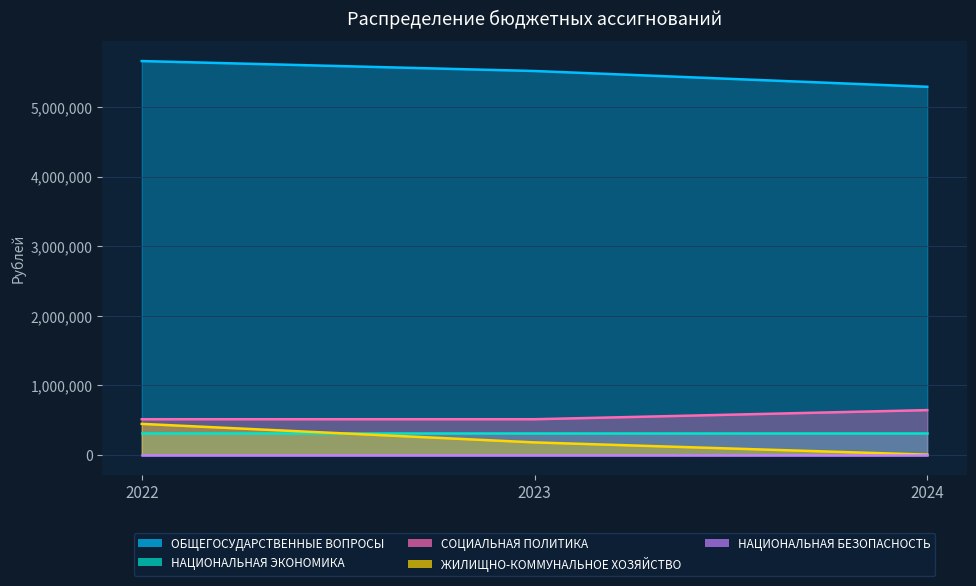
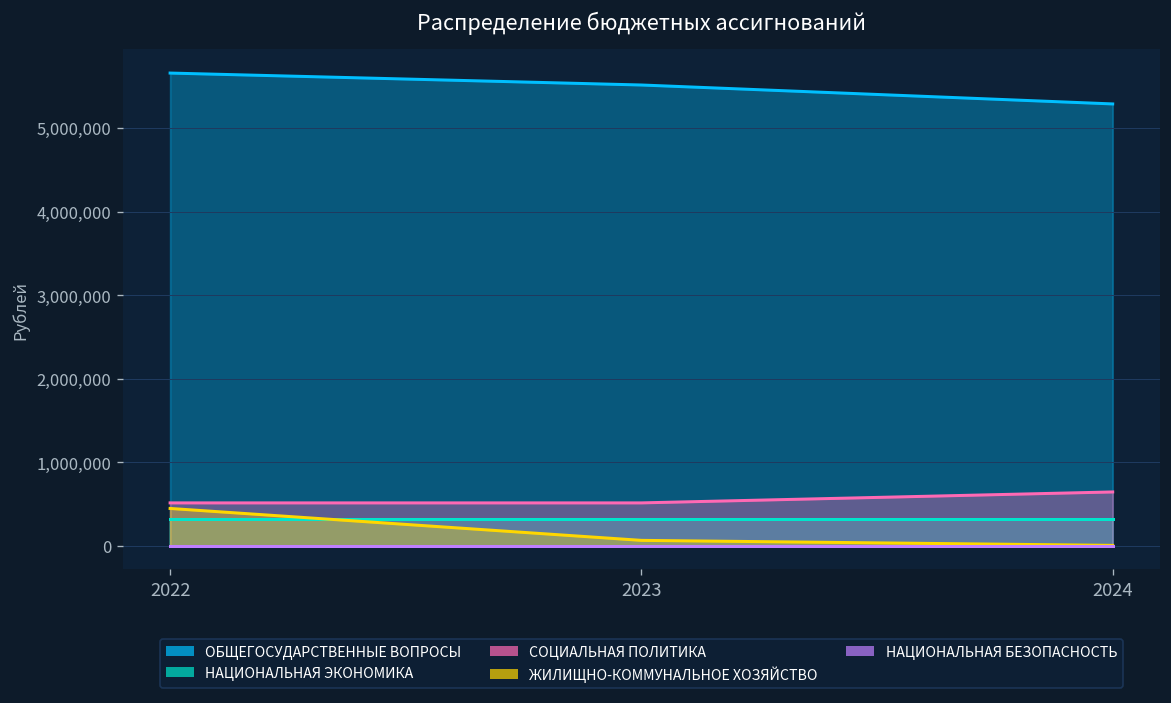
  {
    "ЖИЛИЩНО-КОММУНАЛЬНОЕ ХОЗЯЙСТВО": {
      "2022": "400,000",
-     "2023": "200,000"
+     "2023": "100,000"
    }
  }
